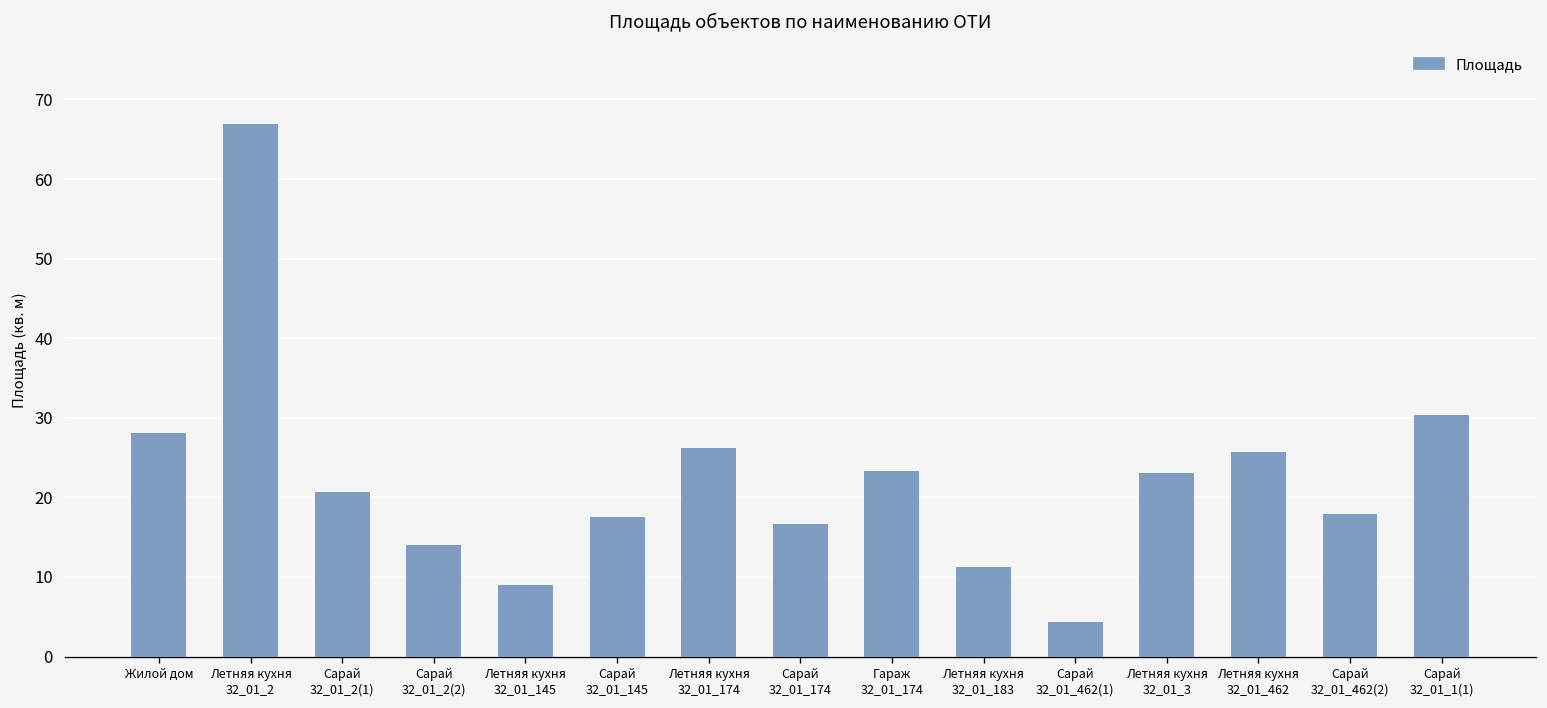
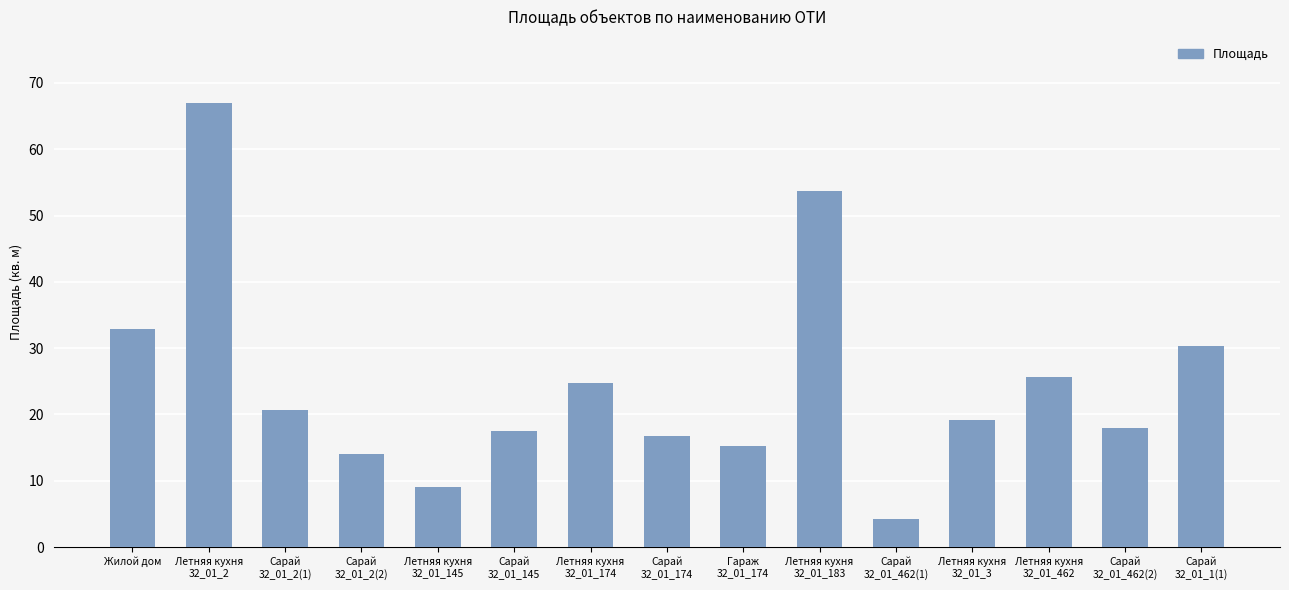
  {
-   "Жилой дом": 28,
+   "Жилой дом": 33,
    "Летняя кухня 32_01_2": 67,
    "Сарай 32_01_2(1)": 21,
    "Сарай 32_01_2(2)": 14,
    "Летняя кухня 32_01_145": 9,
    "Сарай 32_01_145": 18,
-   "Летняя кухня 32_01_174": 26,
+   "Летняя кухня 32_01_174": 25,
    "Сарай 32_01_174": 17,
-   "Гараж 32_01_174": 23,
-   "Летняя кухня 32_01_183": 11,
+   "Гараж 32_01_174": 15,
+   "Летняя кухня 32_01_183": 54,
    "Сарай 32_01_462(1)": 4,
-   "Летняя кухня 32_01_3": 23,
+   "Летняя кухня 32_01_3": 19,
    "Летняя кухня 32_01_462": 26,
    "Сарай 32_01_462(2)": 18,
    "Сарай 32_01_1(1)": 30
  }
